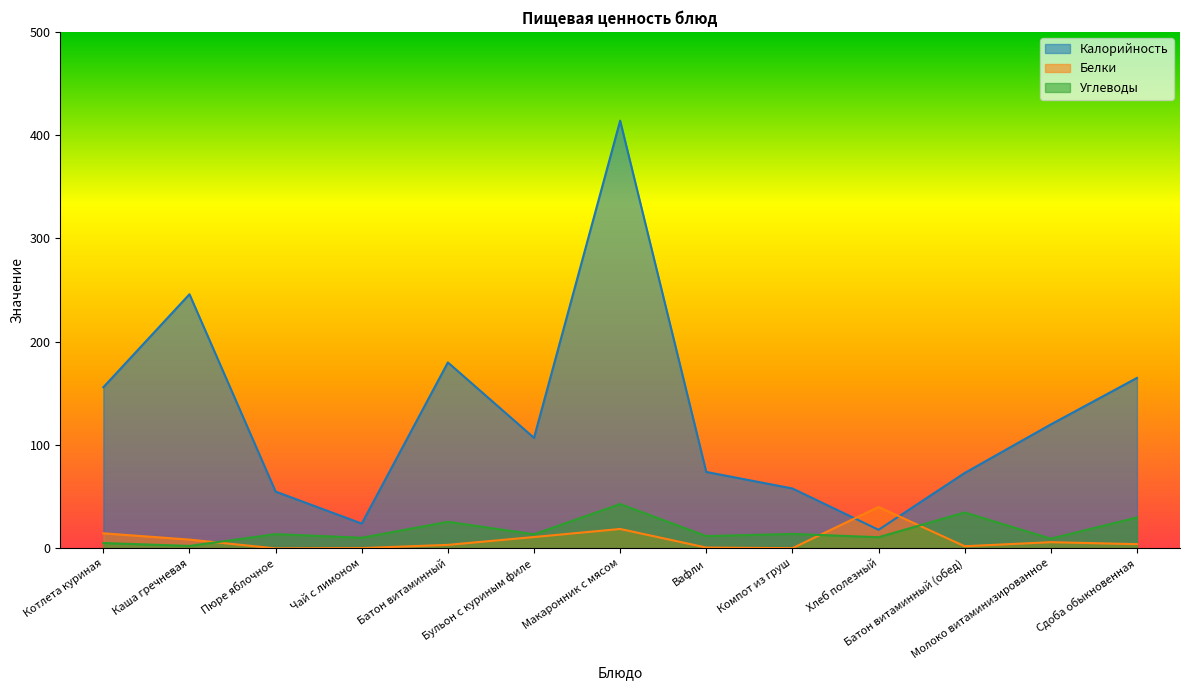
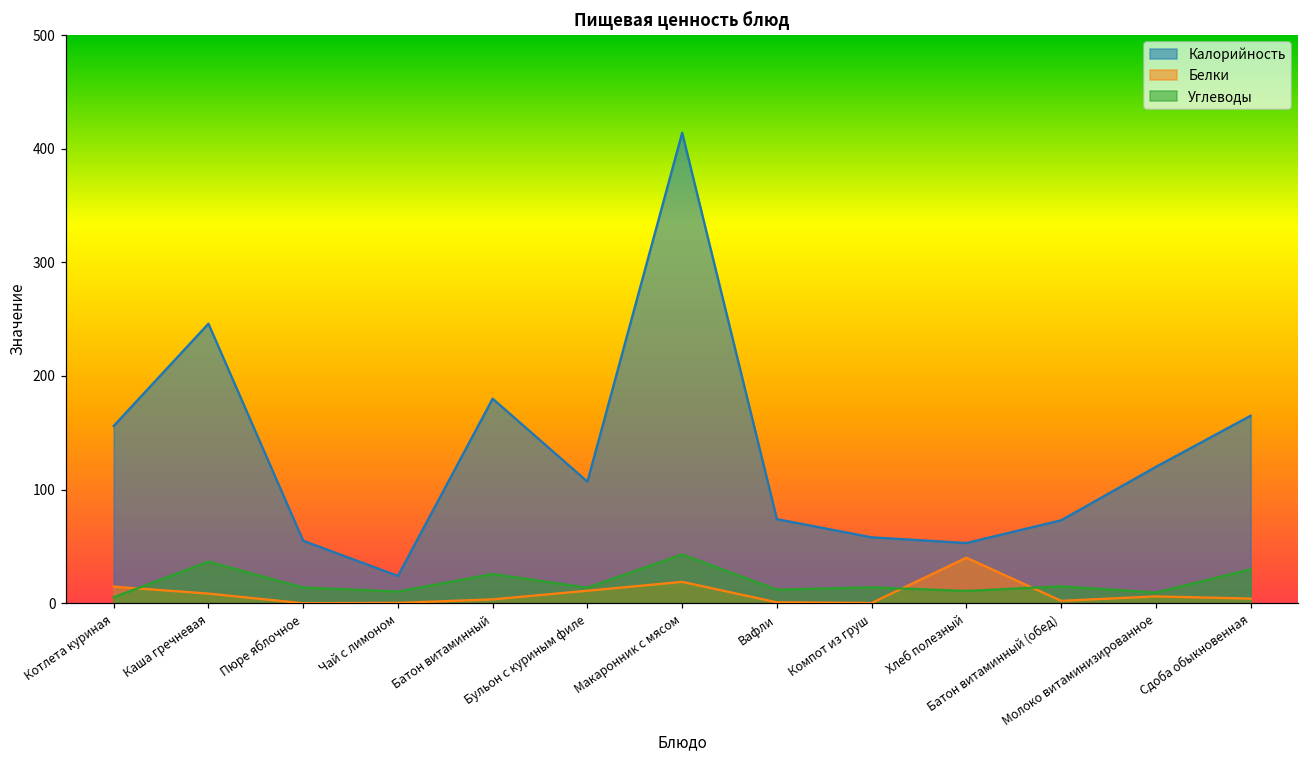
  {
    "Калорийность": {
      "Котлета куриная": 156,
      "Каша гречневая": 246,
      "Пюре яблочное": 55,
      "Чай с лимоном": 24,
      "Батон витаминный": 180,
      "Бульон с куриным филе": 107,
      "Макаронник с мясом": 414,
      "Вафли": 74,
      "Компот из груш": 58,
-     "Хлеб полезный": 18,
+     "Хлеб полезный": 53,
      "Батон витаминный (обед)": 73,
      "Молоко витаминизированное": 120,
      "Сдоба обыкновенная": 165
    },
    "Белки": {
      "Котлета куриная": 15,
      "Каша гречневая": 9,
      "Пюре яблочное": 0,
      "Чай с лимоном": 0,
      "Батон витаминный": 3,
      "Бульон с куриным филе": 11,
      "Макаронник с мясом": 19,
      "Вафли": 1,
      "Компот из груш": 0,
      "Хлеб полезный": 40,
      "Батон витаминный (обед)": 2,
      "Молоко витаминизированное": 6,
      "Сдоба обыкновенная": 4
    },
    "Углеводы": {
      "Котлета куриная": 5,
-     "Каша гречневая": 2,
+     "Каша гречневая": 37,
      "Пюре яблочное": 14,
      "Чай с лимоном": 10,
      "Батон витаминный": 26,
      "Бульон с куриным филе": 14,
      "Макаронник с мясом": 43,
      "Вафли": 12,
      "Компот из груш": 14,
      "Хлеб полезный": 11,
-     "Батон витаминный (обед)": 35,
+     "Батон витаминный (обед)": 15,
      "Молоко витаминизированное": 9,
      "Сдоба обыкновенная": 30
    }
  }
